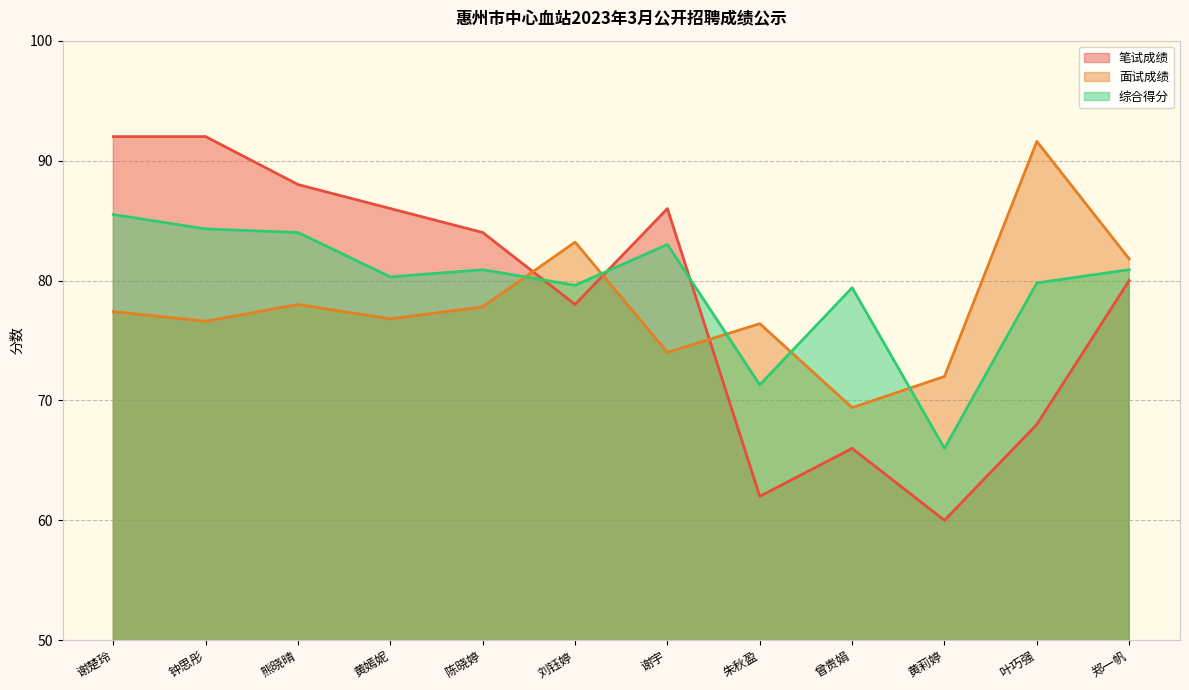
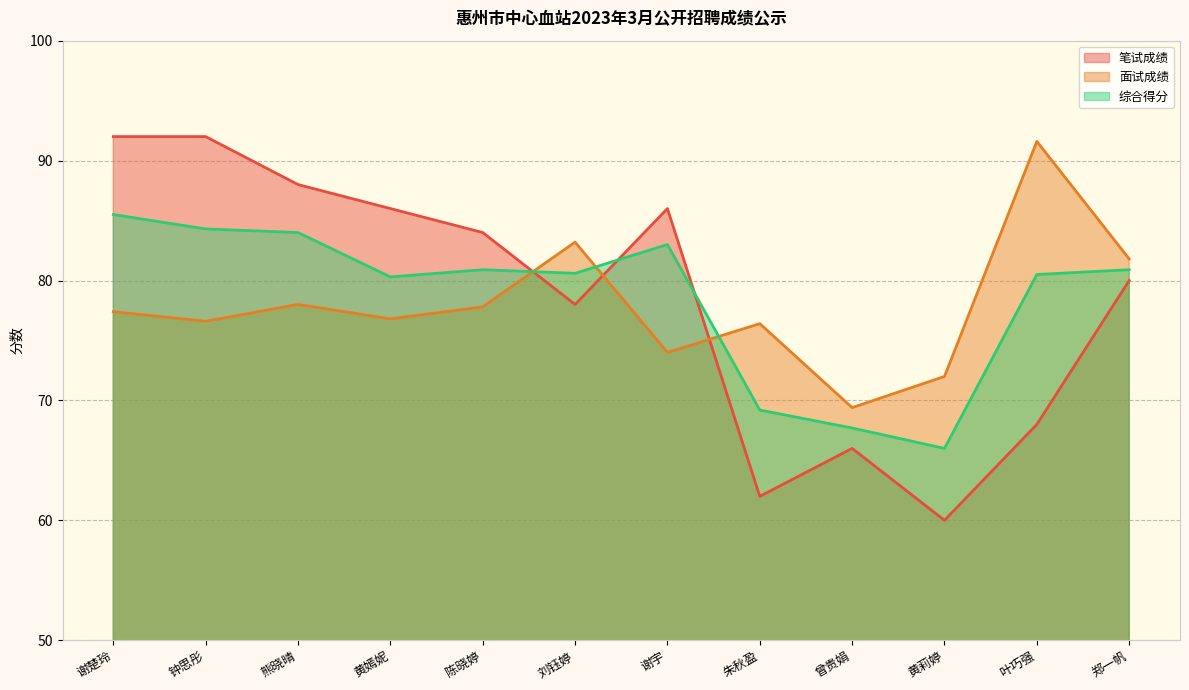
  {
    "综合得分": {
      "谢楚玲": 85.5,
      "钟思彤": 84.3,
      "熊晓晴": 84.0,
      "黄嫣妮": 80.3,
      "陈晓婷": 80.9,
-     "刘钰婷": 79.6,
+     "刘钰婷": 80.6,
      "谢宇": 83.0,
-     "朱秋盈": 71.3,
-     "曾贵娟": 79.4,
+     "朱秋盈": 69.2,
+     "曾贵娟": 67.7,
      "黄莉婷": 66.0,
-     "叶巧强": 79.8,
+     "叶巧强": 80.5,
      "郑一帆": 80.9
    }
  }
